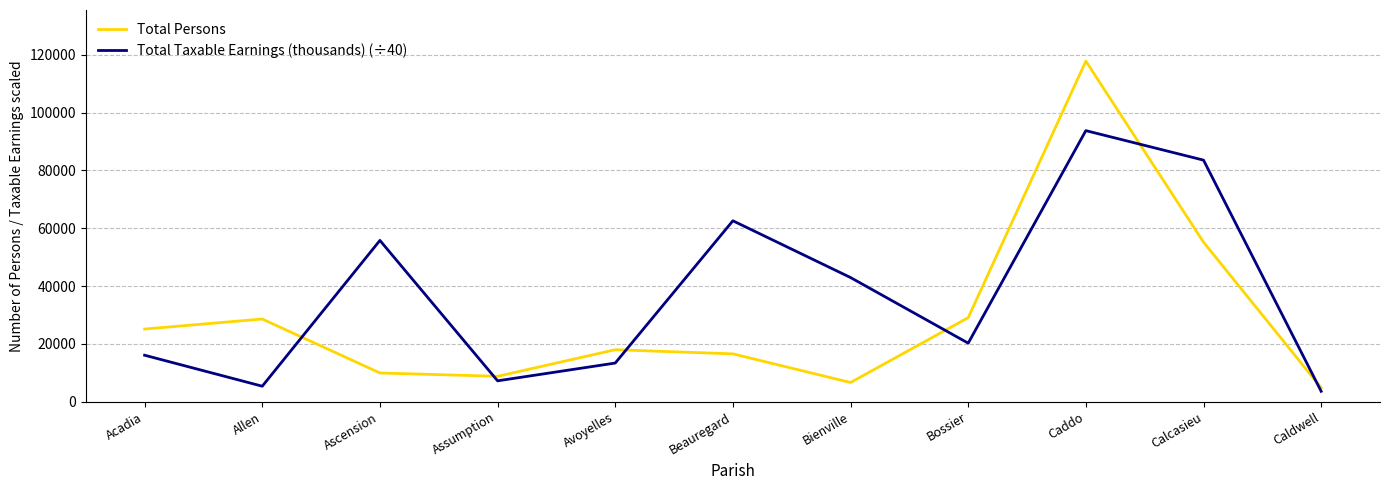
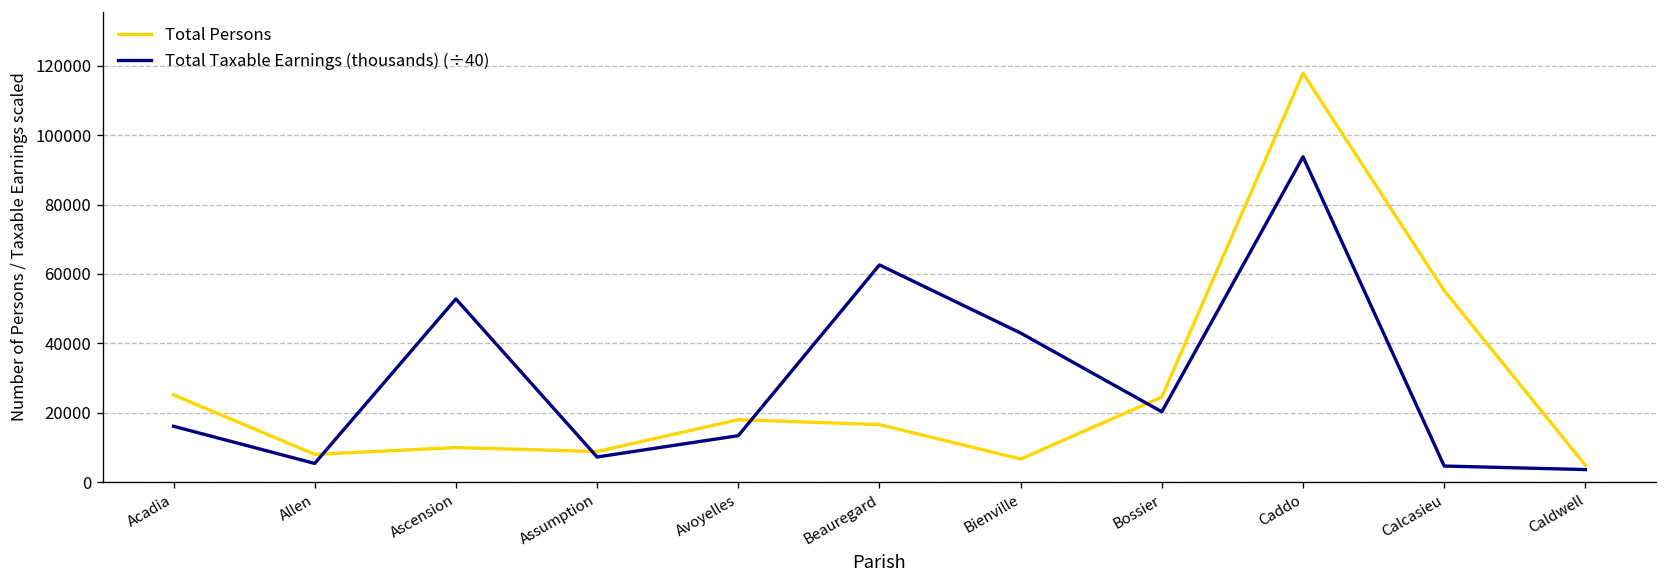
  {
    "Total Persons": {
      "Acadia": 25000,
-     "Allen": 29000,
+     "Allen": 8000,
      "Ascension": 10000,
      "Assumption": 9000,
      "Avoyelles": 18000,
      "Beauregard": 17000,
      "Bienville": 7000,
-     "Bossier": 29000,
+     "Bossier": 25000,
      "Caddo": 118000,
      "Calcasieu": 55000,
      "Caldwell": 5000
    },
    "Total Taxable Earnings (thousands) (÷40)": {
      "Acadia": 16000,
      "Allen": 5000,
-     "Ascension": 56000,
+     "Ascension": 53000,
      "Assumption": 7000,
      "Avoyelles": 13000,
      "Beauregard": 63000,
      "Bienville": 43000,
      "Bossier": 20000,
      "Caddo": 94000,
-     "Calcasieu": 84000,
+     "Calcasieu": 5000,
      "Caldwell": 4000
    }
  }
